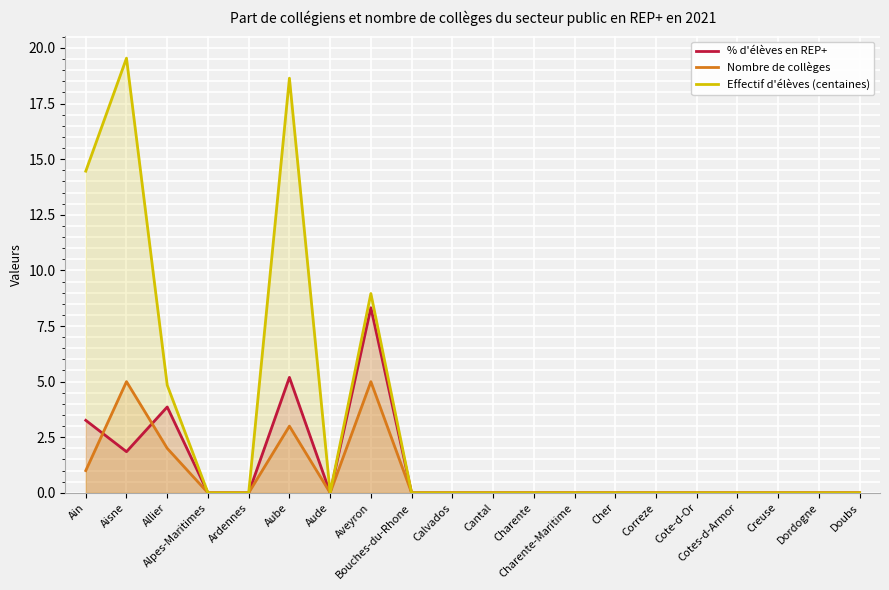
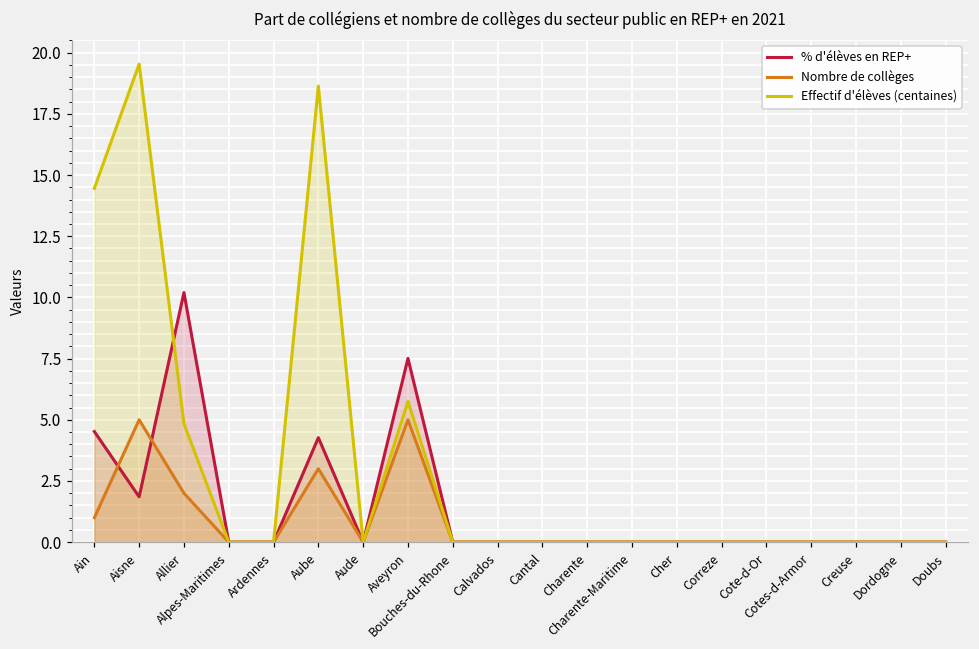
  {
    "% d'élèves en REP+": {
-     "Ain": 3.3,
+     "Ain": 4.5,
      "Aisne": 1.9,
-     "Allier": 3.9,
-     "Aube": 5.2,
-     "Aveyron": 8.3
+     "Allier": 10.2,
+     "Aube": 4.3,
+     "Aveyron": 7.5
    },
    "Nombre de collèges": {
      "Ain": 1.0,
      "Aisne": 5.0,
      "Allier": 2.0,
      "Aube": 3.0,
      "Aveyron": 5.0
    },
    "Effectif d'élèves (centaines)": {
      "Ain": 14.5,
      "Aisne": 19.5,
      "Allier": 4.8,
      "Aube": 18.6,
-     "Aveyron": 9.0
+     "Aveyron": 5.8
    }
  }
